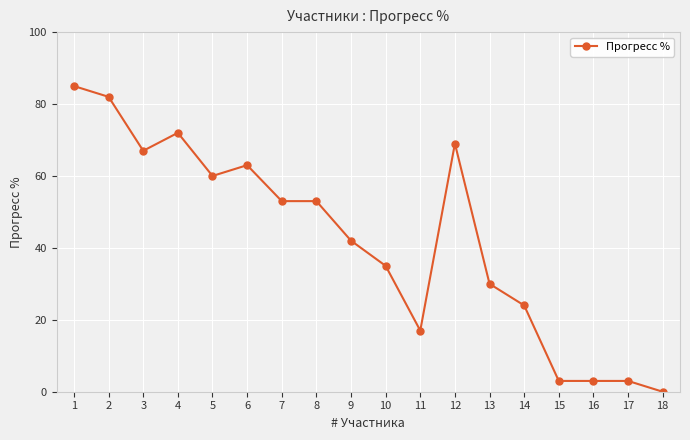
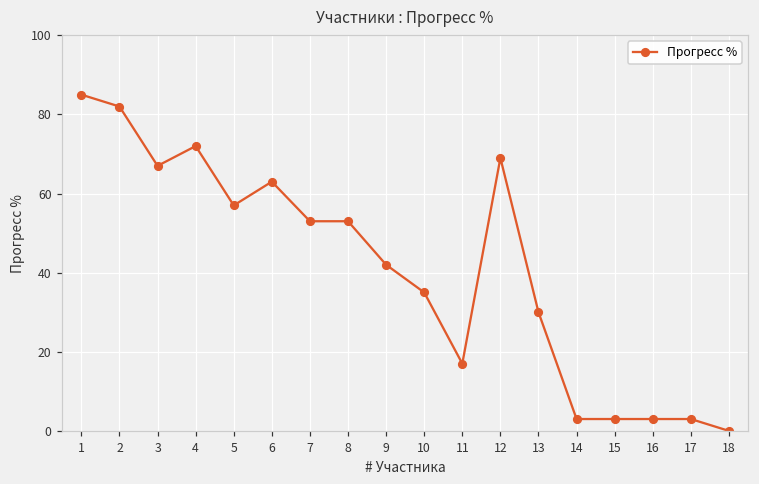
  {
    "1": 85,
    "2": 82,
    "3": 67,
    "4": 72,
-   "5": 60,
+   "5": 57,
    "6": 63,
    "7": 53,
    "8": 53,
    "9": 42,
    "10": 35,
    "11": 17,
    "12": 69,
    "13": 30,
-   "14": 24,
+   "14": 3,
    "15": 3,
    "16": 3,
    "17": 3,
    "18": 0
  }
